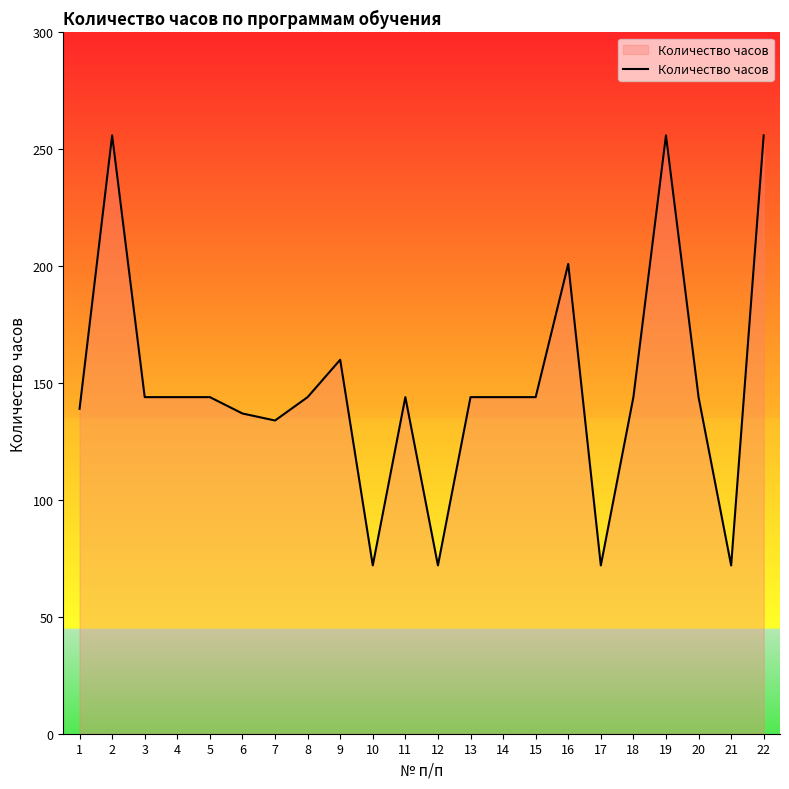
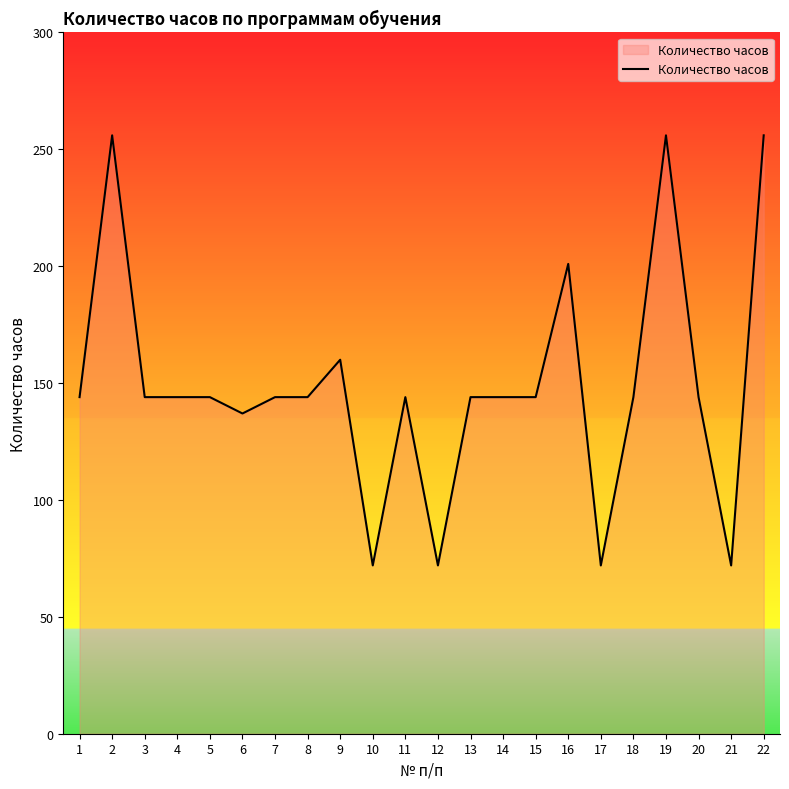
  {
-   "1": 139,
+   "1": 144,
    "2": 256,
    "3": 144,
    "4": 144,
    "5": 144,
    "6": 137,
-   "7": 134,
+   "7": 144,
    "8": 144,
    "9": 160,
    "10": 72,
    "11": 144,
    "12": 72,
    "13": 144,
    "14": 144,
    "15": 144,
    "16": 201,
    "17": 72,
    "18": 144,
    "19": 256,
    "20": 144,
    "21": 72,
    "22": 256
  }
